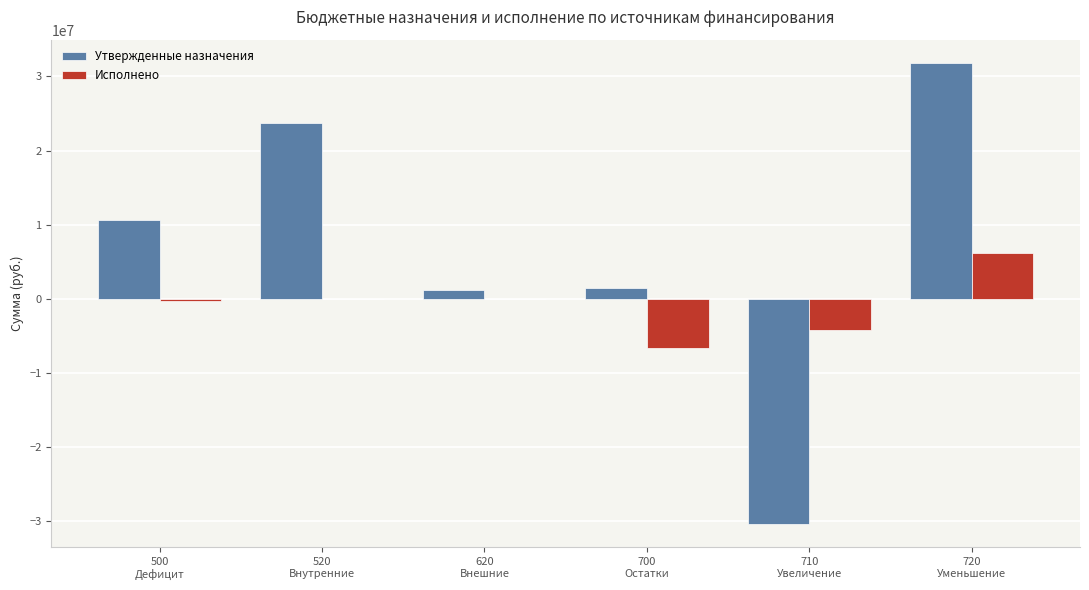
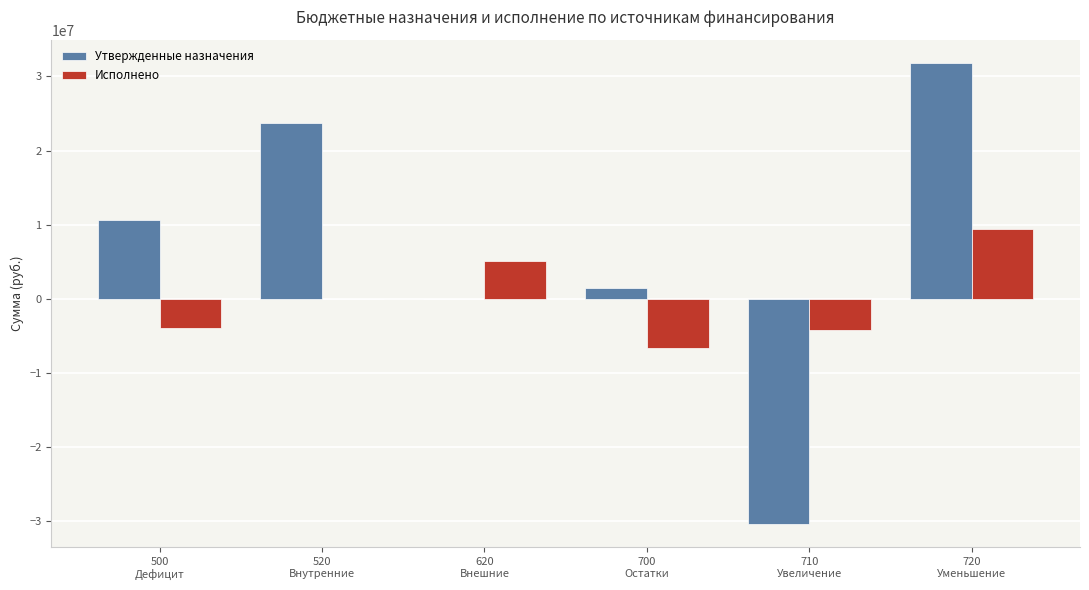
  {
    "Утвержденные назначения": {
      "500 Дефицит": 11000000,
      "520 Внутренние": 24000000,
-     "620 Внешние": 1000000,
+     "620 Внешние": 0,
      "700 Остатки": 1000000,
      "710 Увеличение": -30000000,
      "720 Уменьшение": 32000000
    },
    "Исполнено": {
-     "500 Дефицит": 0,
+     "500 Дефицит": -4000000,
      "520 Внутренние": 0,
-     "620 Внешние": 0,
+     "620 Внешние": 5000000,
      "700 Остатки": -7000000,
      "710 Увеличение": -4000000,
-     "720 Уменьшение": 6000000
+     "720 Уменьшение": 9000000
    }
  }
